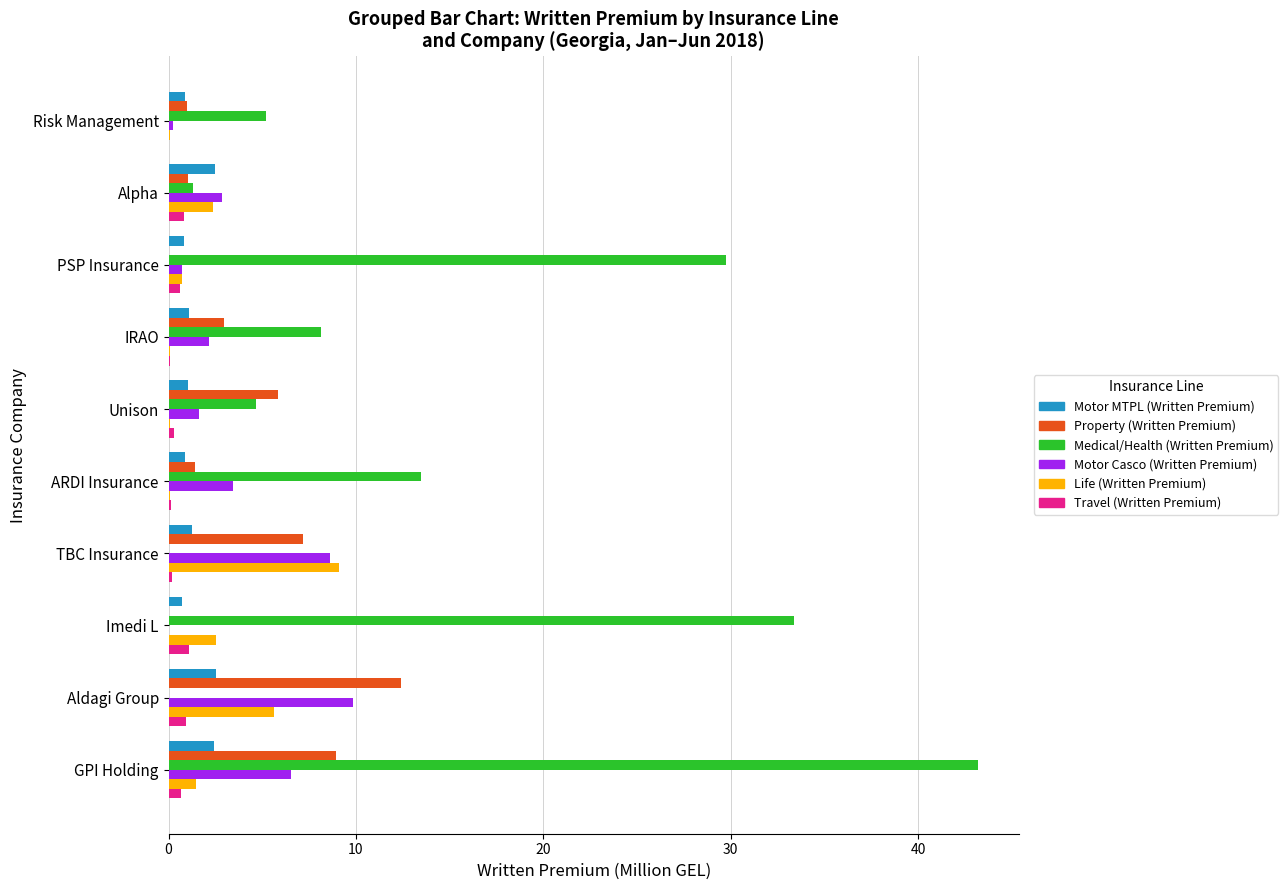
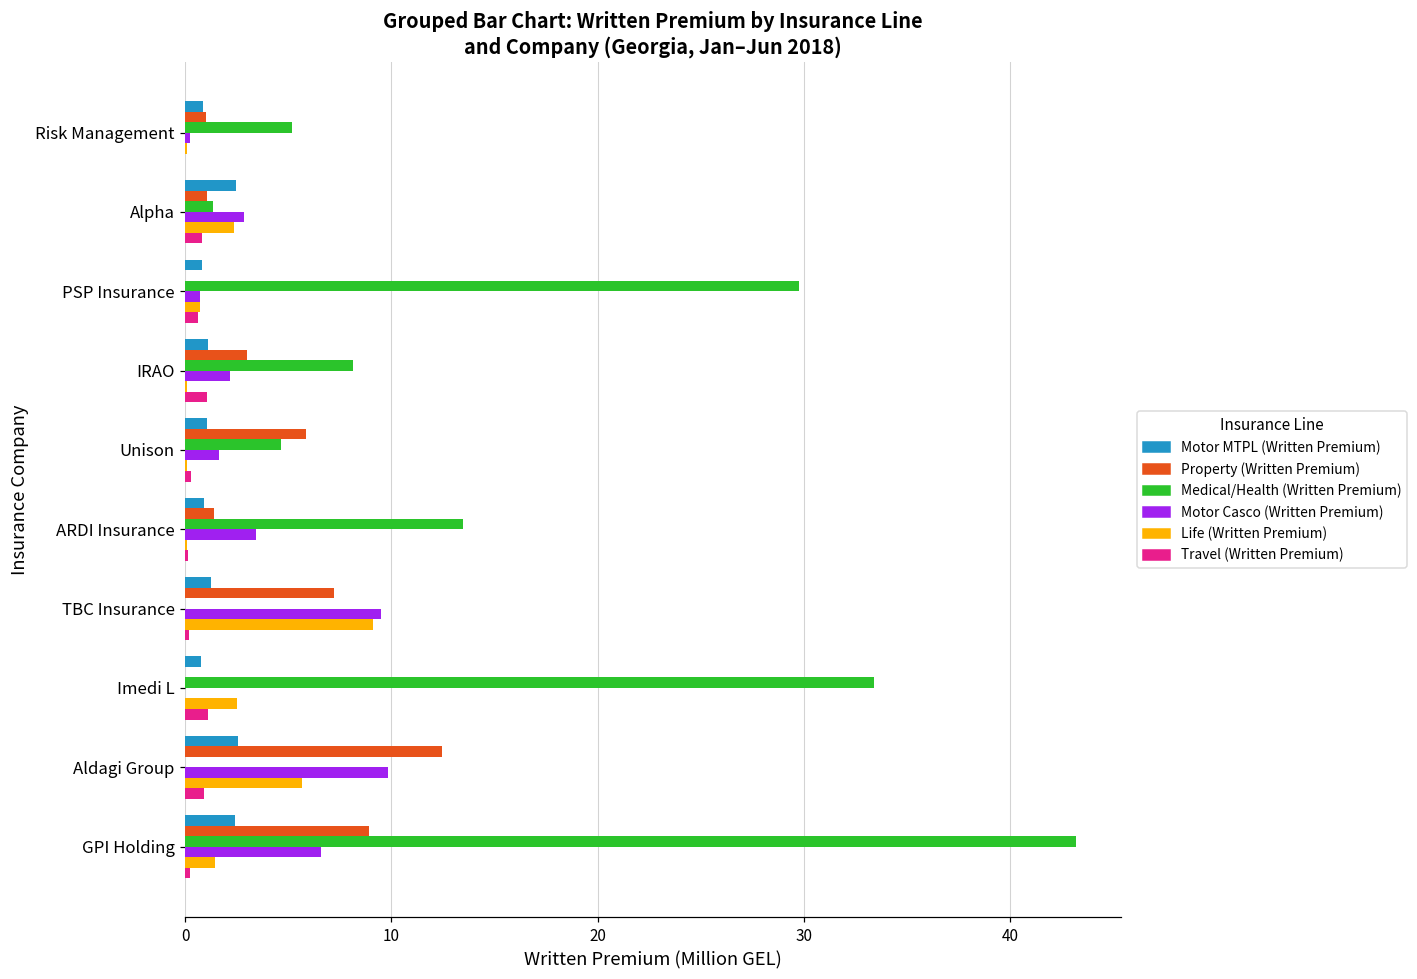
  {
    "Motor MTPL (Written Premium)": {
      "Risk Management": 0.9,
      "Alpha": 2.5,
      "PSP Insurance": 0.8,
      "IRAO": 1.1,
      "Unison": 1.1,
      "ARDI Insurance": 0.9,
      "TBC Insurance": 1.2,
      "Imedi L": 0.7,
      "Aldagi Group": 2.5,
      "GPI Holding": 2.4
    },
    "Property (Written Premium)": {
      "Risk Management": 1.0,
      "Alpha": 1.0,
      "PSP Insurance": 0.0,
      "IRAO": 3.0,
      "Unison": 5.8,
      "ARDI Insurance": 1.4,
      "TBC Insurance": 7.2,
      "Imedi L": 0.0,
      "Aldagi Group": 12.4,
      "GPI Holding": 8.9
    },
    "Medical/Health (Written Premium)": {
      "Risk Management": 5.2,
      "Alpha": 1.3,
      "PSP Insurance": 29.8,
      "IRAO": 8.1,
      "Unison": 4.6,
      "ARDI Insurance": 13.5,
      "TBC Insurance": 0.0,
      "Imedi L": 33.4,
      "GPI Holding": 43.2
    },
    "Motor Casco (Written Premium)": {
      "Risk Management": 0.2,
      "Alpha": 2.8,
      "PSP Insurance": 0.7,
      "IRAO": 2.1,
      "Unison": 1.6,
      "ARDI Insurance": 3.4,
-     "TBC Insurance": 8.6,
+     "TBC Insurance": 9.5,
      "Imedi L": 0.0,
      "Aldagi Group": 9.8,
      "GPI Holding": 6.6
    },
    "Life (Written Premium)": {
      "Alpha": 2.4,
      "PSP Insurance": 0.7,
      "TBC Insurance": 9.1,
      "Imedi L": 2.5,
      "Aldagi Group": 5.6,
      "GPI Holding": 1.4
    },
    "Travel (Written Premium)": {
      "Alpha": 0.8,
      "PSP Insurance": 0.6,
-     "IRAO": 0.1,
+     "IRAO": 1.0,
      "Unison": 0.3,
      "TBC Insurance": 0.2,
      "Imedi L": 1.1,
      "Aldagi Group": 0.9,
-     "GPI Holding": 0.7
+     "GPI Holding": 0.2
    }
  }
